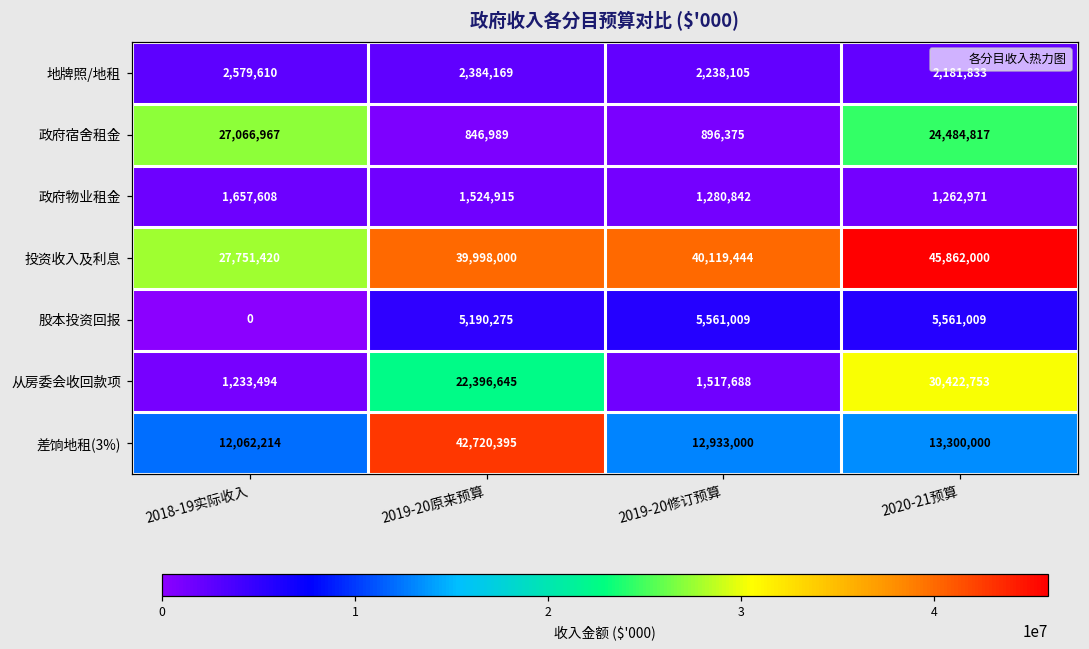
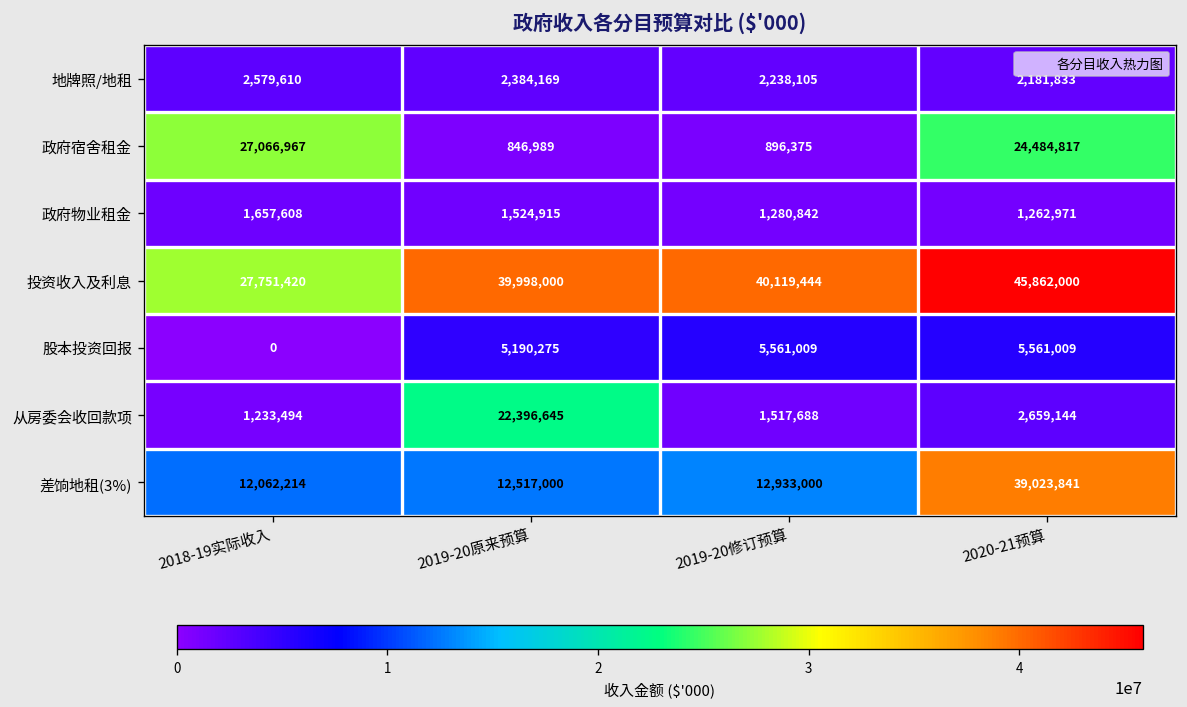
  {
    "地牌照/地租": {
      "2018-19实际收入": "2,579,610",
      "2019-20原来预算": "2,384,169",
      "2019-20修订预算": "2,238,105"
    },
    "政府宿舍租金": {
      "2018-19实际收入": "27,066,967",
      "2019-20原来预算": "846,989",
      "2019-20修订预算": "896,375",
      "2020-21预算": "24,484,817"
    },
    "政府物业租金": {
      "2018-19实际收入": "1,657,608",
      "2019-20原来预算": "1,524,915",
      "2019-20修订预算": "1,280,842",
      "2020-21预算": "1,262,971"
    },
    "投资收入及利息": {
      "2018-19实际收入": "27,751,420",
      "2019-20原来预算": "39,998,000",
      "2019-20修订预算": "40,119,444",
      "2020-21预算": "45,862,000"
    },
    "股本投资回报": {
      "2018-19实际收入": "0",
      "2019-20原来预算": "5,190,275",
      "2019-20修订预算": "5,561,009",
      "2020-21预算": "5,561,009"
    },
    "从房委会收回款项": {
      "2018-19实际收入": "1,233,494",
      "2019-20原来预算": "22,396,645",
      "2019-20修订预算": "1,517,688",
-     "2020-21预算": "30,422,753"
+     "2020-21预算": "2,659,144"
    },
    "差饷地租(3%)": {
      "2018-19实际收入": "12,062,214",
-     "2019-20原来预算": "42,720,395",
+     "2019-20原来预算": "12,517,000",
      "2019-20修订预算": "12,933,000",
-     "2020-21预算": "13,300,000"
+     "2020-21预算": "39,023,841"
    }
  }
